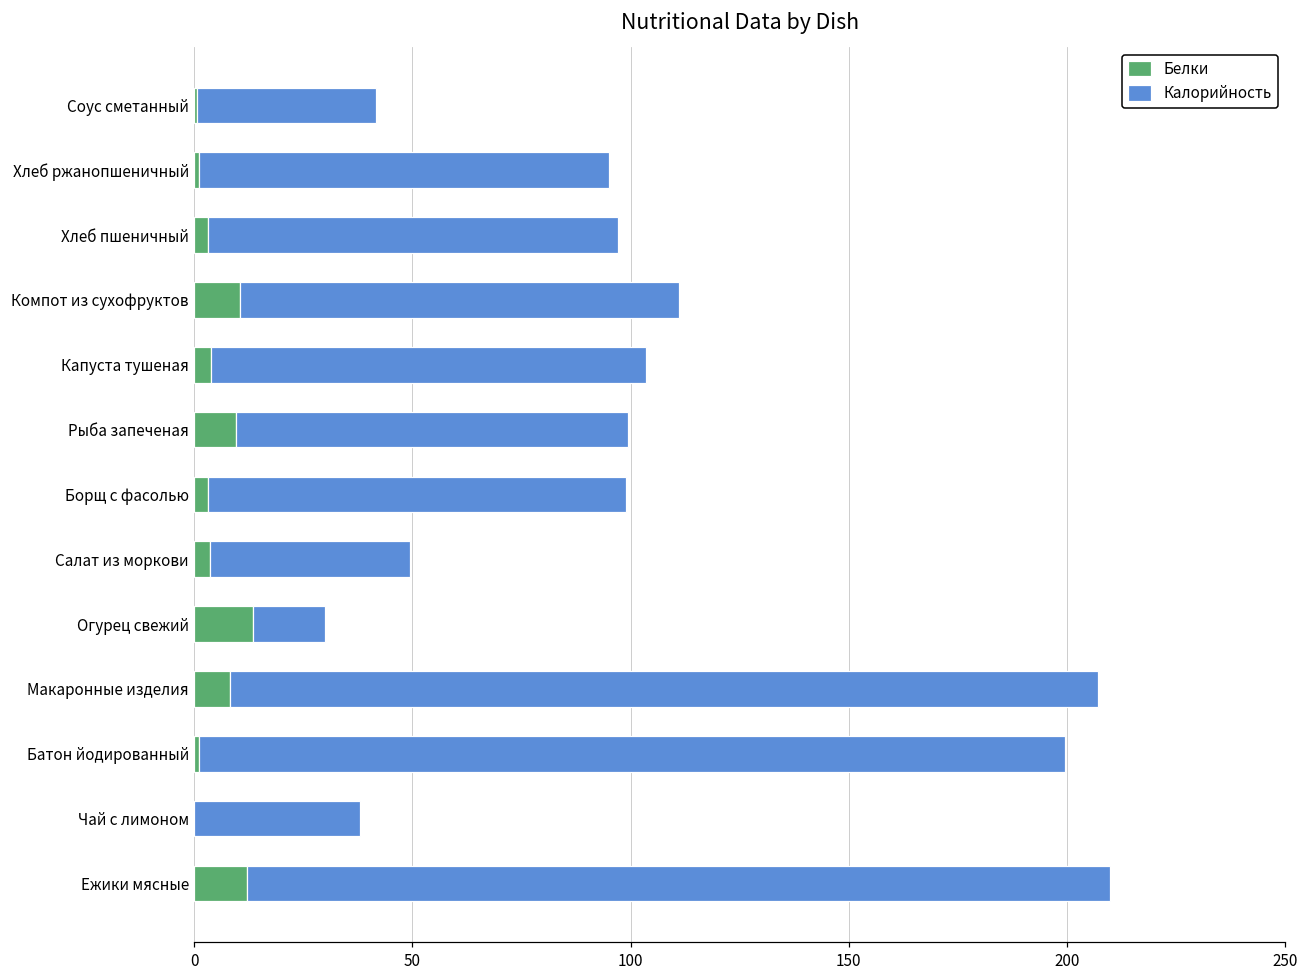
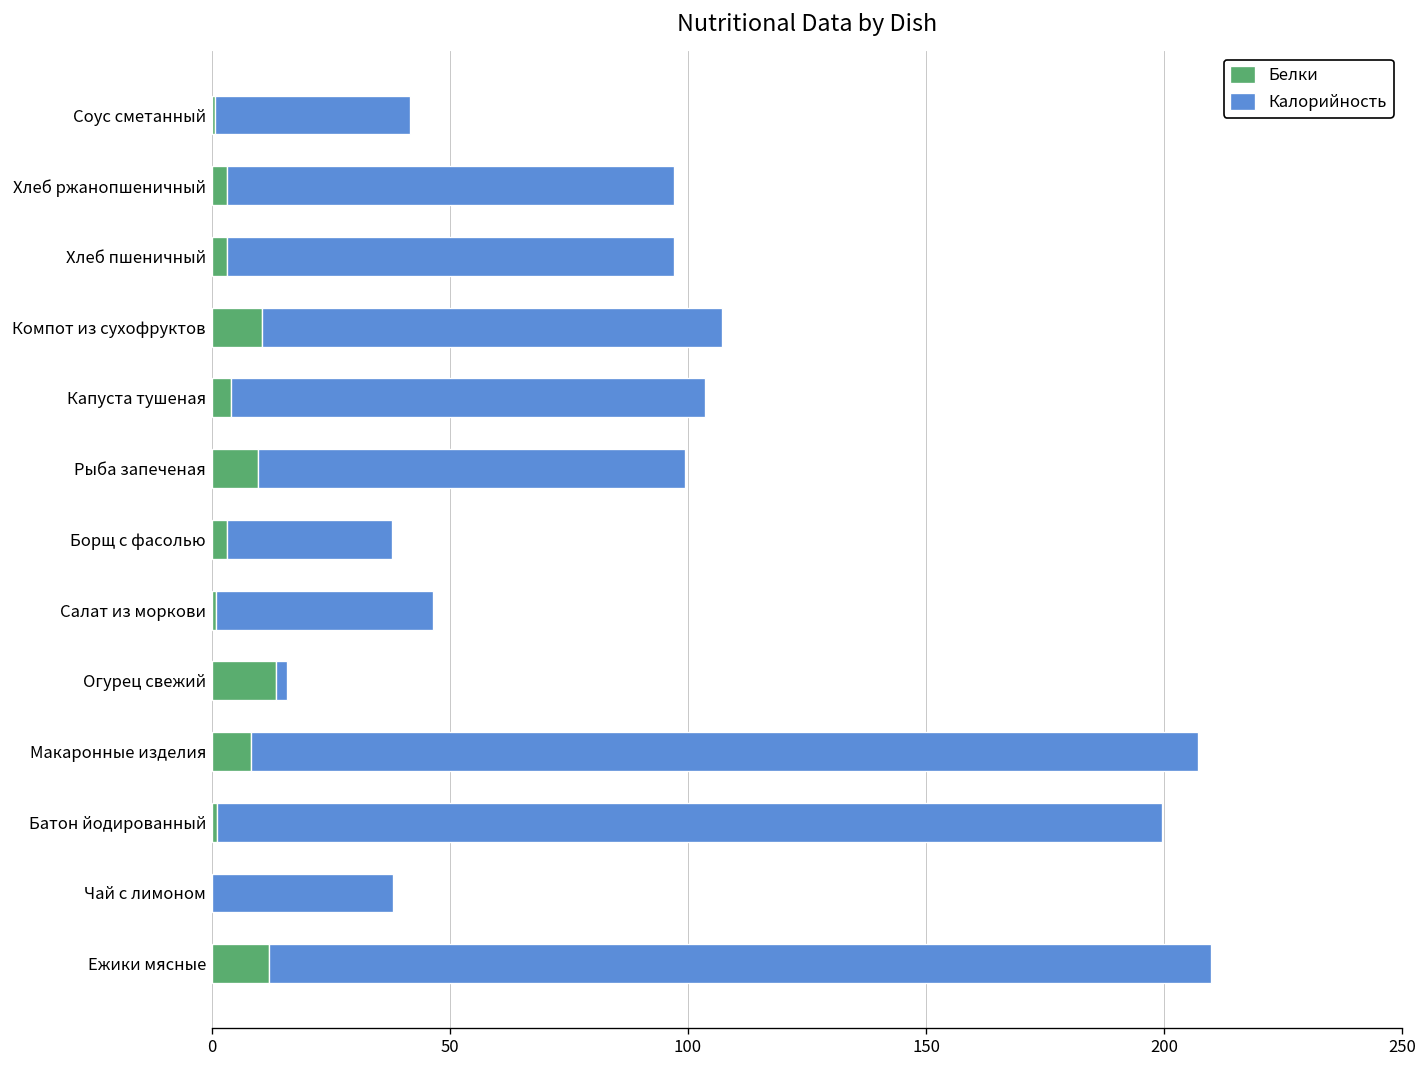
  {
    "Белки": {
      "Соус сметанный": 1,
-     "Хлеб ржанопшеничный": 1,
+     "Хлеб ржанопшеничный": 3,
      "Хлеб пшеничный": 3,
      "Компот из сухофруктов": 11,
      "Капуста тушеная": 4,
      "Рыба запеченая": 10,
      "Борщ с фасолью": 3,
-     "Салат из моркови": 4,
+     "Салат из моркови": 1,
      "Огурец свежий": 13,
      "Макаронные изделия": 8,
      "Батон йодированный": 1,
      "Ежики мясные": 12
    },
    "Калорийность": {
      "Соус сметанный": 41,
      "Хлеб ржанопшеничный": 94,
      "Хлеб пшеничный": 94,
-     "Компот из сухофруктов": 100,
+     "Компот из сухофруктов": 97,
      "Капуста тушеная": 100,
      "Рыба запеченая": 90,
-     "Борщ с фасолью": 96,
+     "Борщ с фасолью": 35,
      "Салат из моркови": 46,
-     "Огурец свежий": 17,
+     "Огурец свежий": 2,
      "Макаронные изделия": 199,
      "Батон йодированный": 199,
      "Чай с лимоном": 38,
      "Ежики мясные": 198
    }
  }
